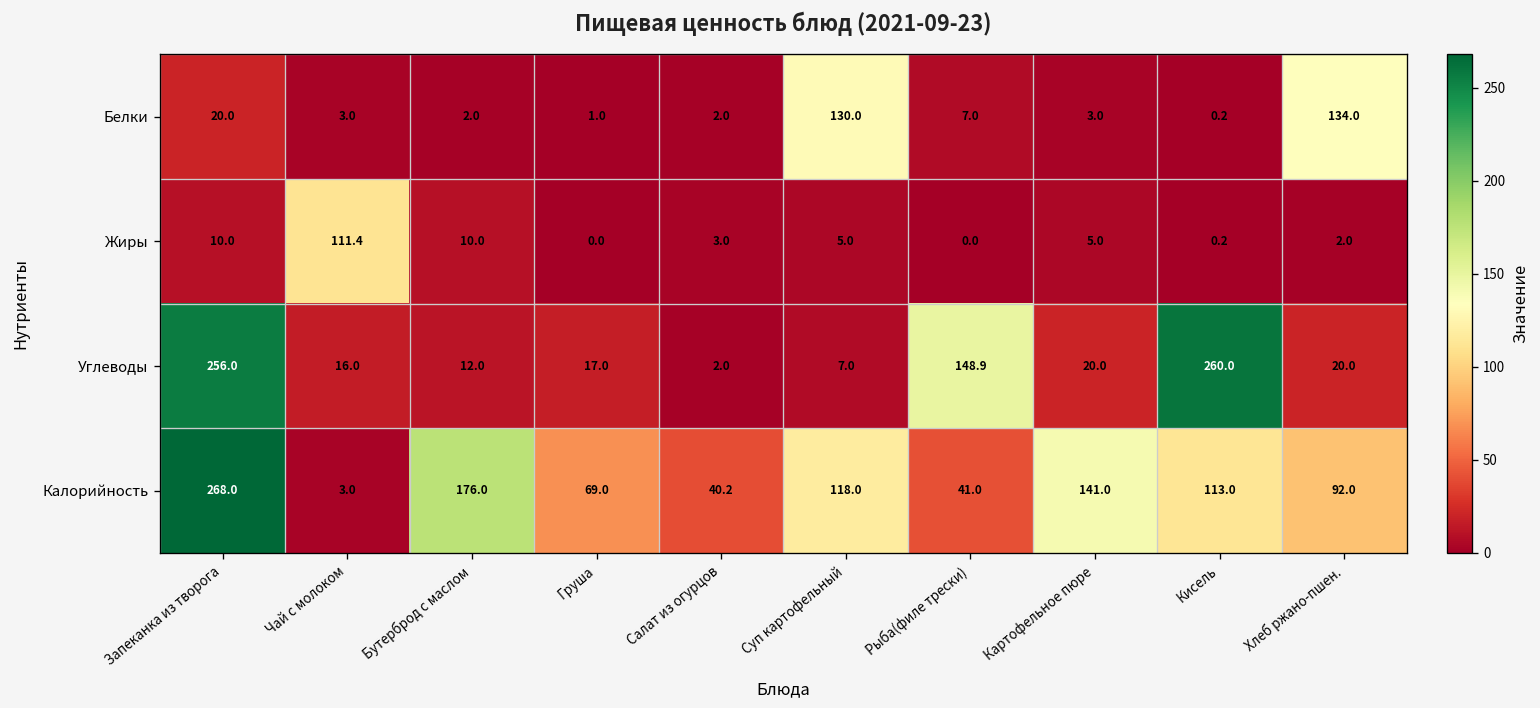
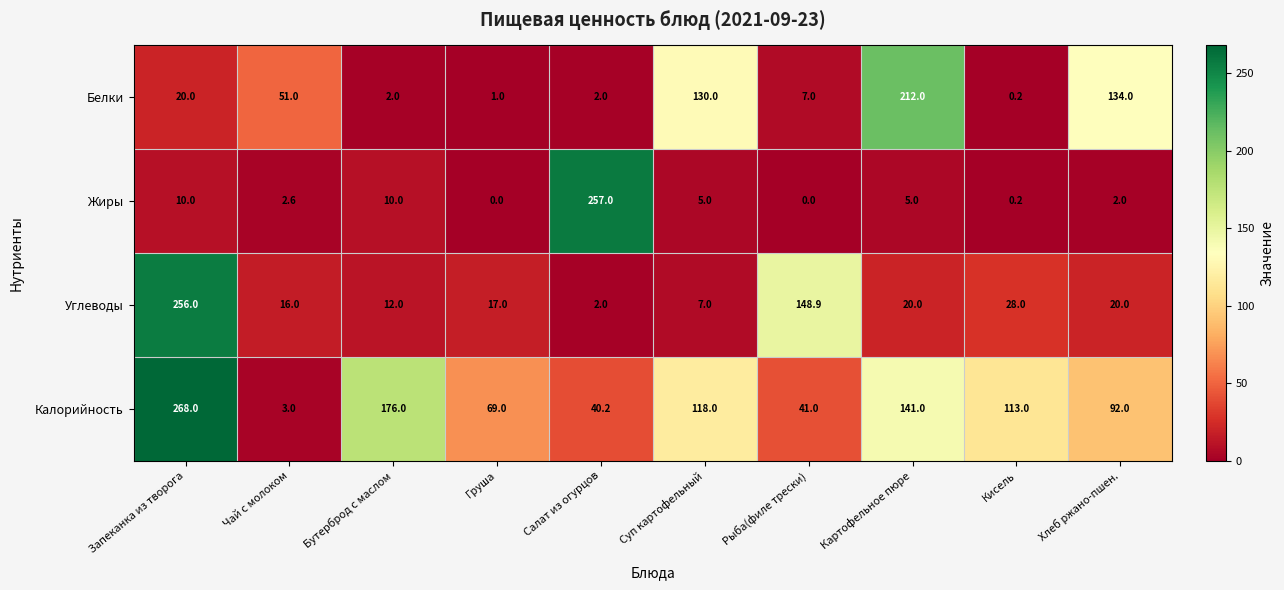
  {
    "Белки": {
      "Запеканка из творога": 20.0,
-     "Чай с молоком": 3.0,
+     "Чай с молоком": 51.0,
      "Бутерброд с маслом": 2.0,
      "Груша": 1.0,
      "Салат из огурцов": 2.0,
      "Суп картофельный": 130.0,
      "Рыба(филе трески)": 7.0,
-     "Картофельное пюре": 3.0,
+     "Картофельное пюре": 212.0,
      "Кисель": 0.2,
      "Хлеб ржано-пшен.": 134.0
    },
    "Жиры": {
      "Запеканка из творога": 10.0,
-     "Чай с молоком": 111.4,
+     "Чай с молоком": 2.6,
      "Бутерброд с маслом": 10.0,
      "Груша": 0.0,
-     "Салат из огурцов": 3.0,
+     "Салат из огурцов": 257.0,
      "Суп картофельный": 5.0,
      "Рыба(филе трески)": 0.0,
      "Картофельное пюре": 5.0,
      "Кисель": 0.2,
      "Хлеб ржано-пшен.": 2.0
    },
    "Углеводы": {
      "Запеканка из творога": 256.0,
      "Чай с молоком": 16.0,
      "Бутерброд с маслом": 12.0,
      "Груша": 17.0,
      "Салат из огурцов": 2.0,
      "Суп картофельный": 7.0,
      "Рыба(филе трески)": 148.9,
      "Картофельное пюре": 20.0,
-     "Кисель": 260.0,
+     "Кисель": 28.0,
      "Хлеб ржано-пшен.": 20.0
    },
    "Калорийность": {
      "Запеканка из творога": 268.0,
      "Чай с молоком": 3.0,
      "Бутерброд с маслом": 176.0,
      "Груша": 69.0,
      "Салат из огурцов": 40.2,
      "Суп картофельный": 118.0,
      "Рыба(филе трески)": 41.0,
      "Картофельное пюре": 141.0,
      "Кисель": 113.0,
      "Хлеб ржано-пшен.": 92.0
    }
  }
